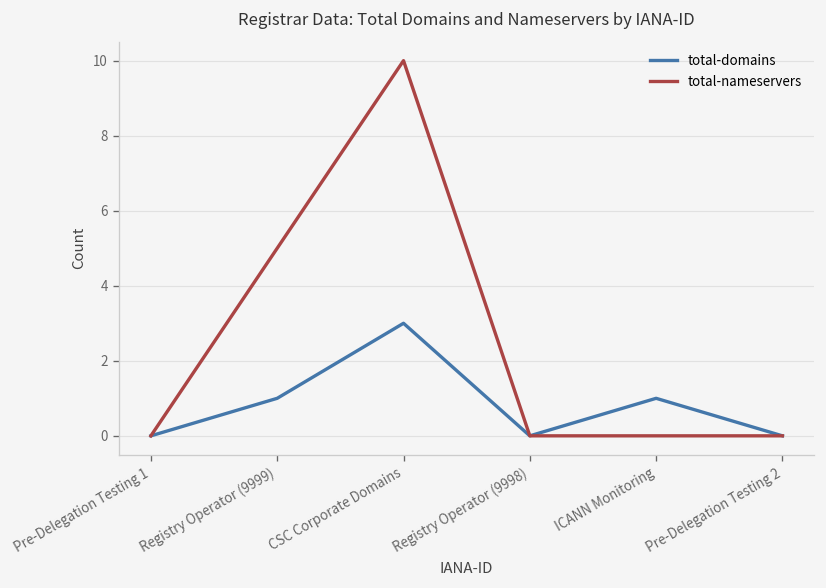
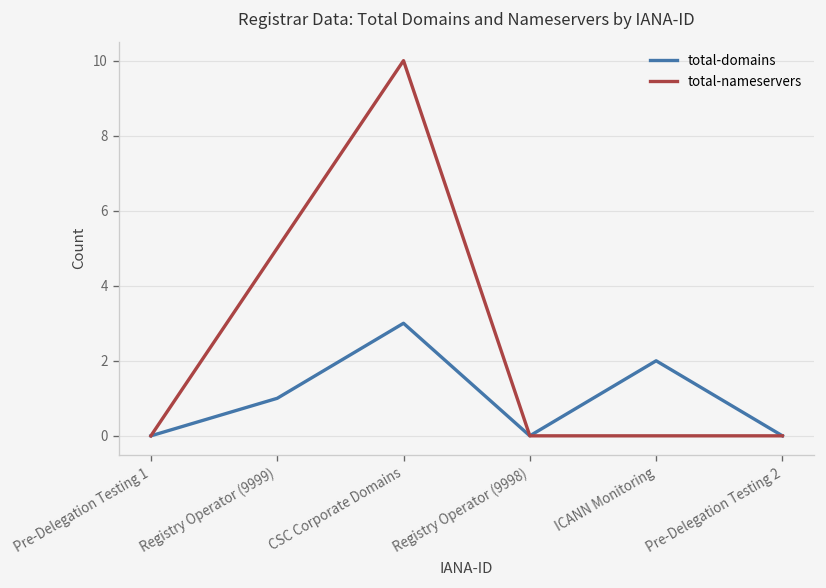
  {
    "total-domains": {
      "Registry Operator (9999)": 1,
      "CSC Corporate Domains": 3,
-     "ICANN Monitoring": 1
+     "ICANN Monitoring": 2
    },
    "total-nameservers": {
      "Registry Operator (9999)": 5,
      "CSC Corporate Domains": 10,
      "ICANN Monitoring": 0
    }
  }
